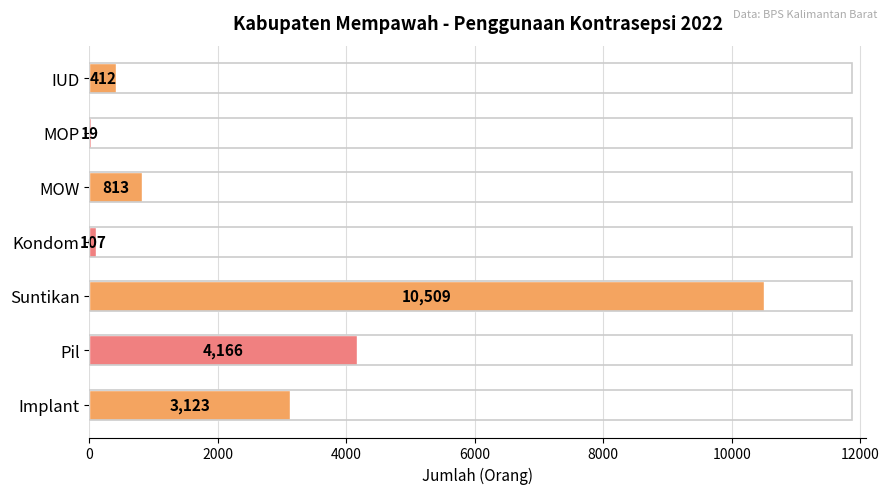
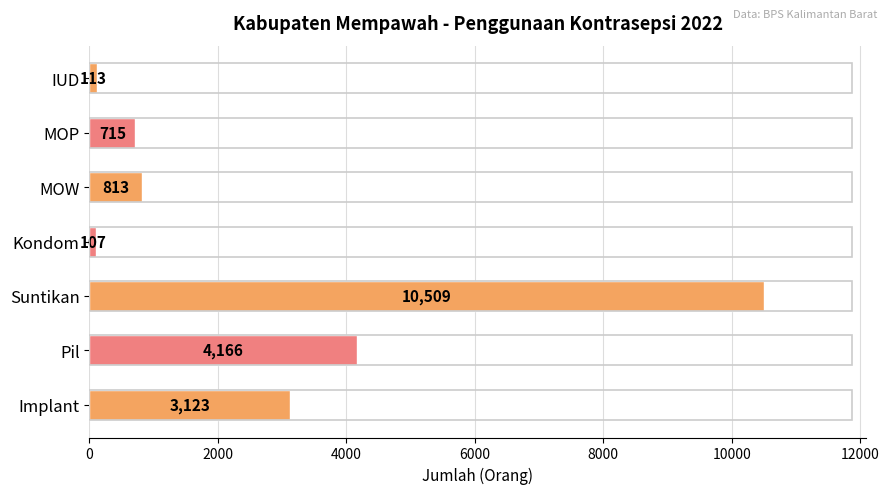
  {
-   "IUD": "412",
-   "MOP": "19",
+   "IUD": "113",
+   "MOP": "715",
    "MOW": "813",
    "Kondom": "107",
    "Suntikan": "10,509",
    "Pil": "4,166",
    "Implant": "3,123"
  }
